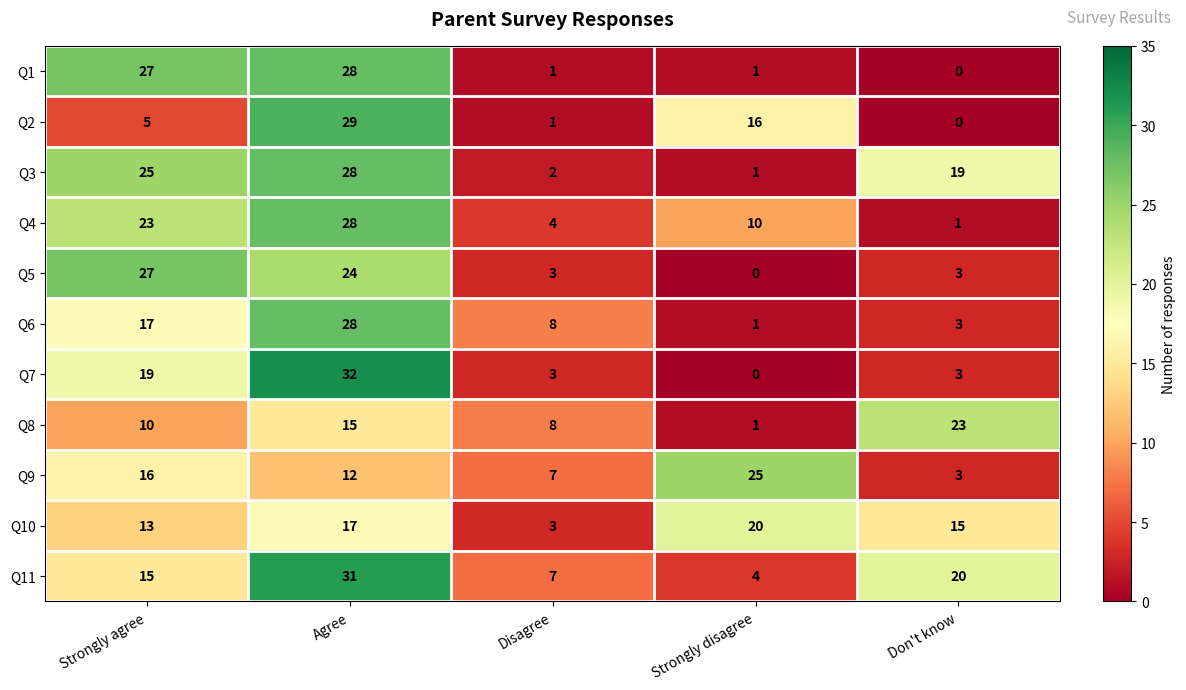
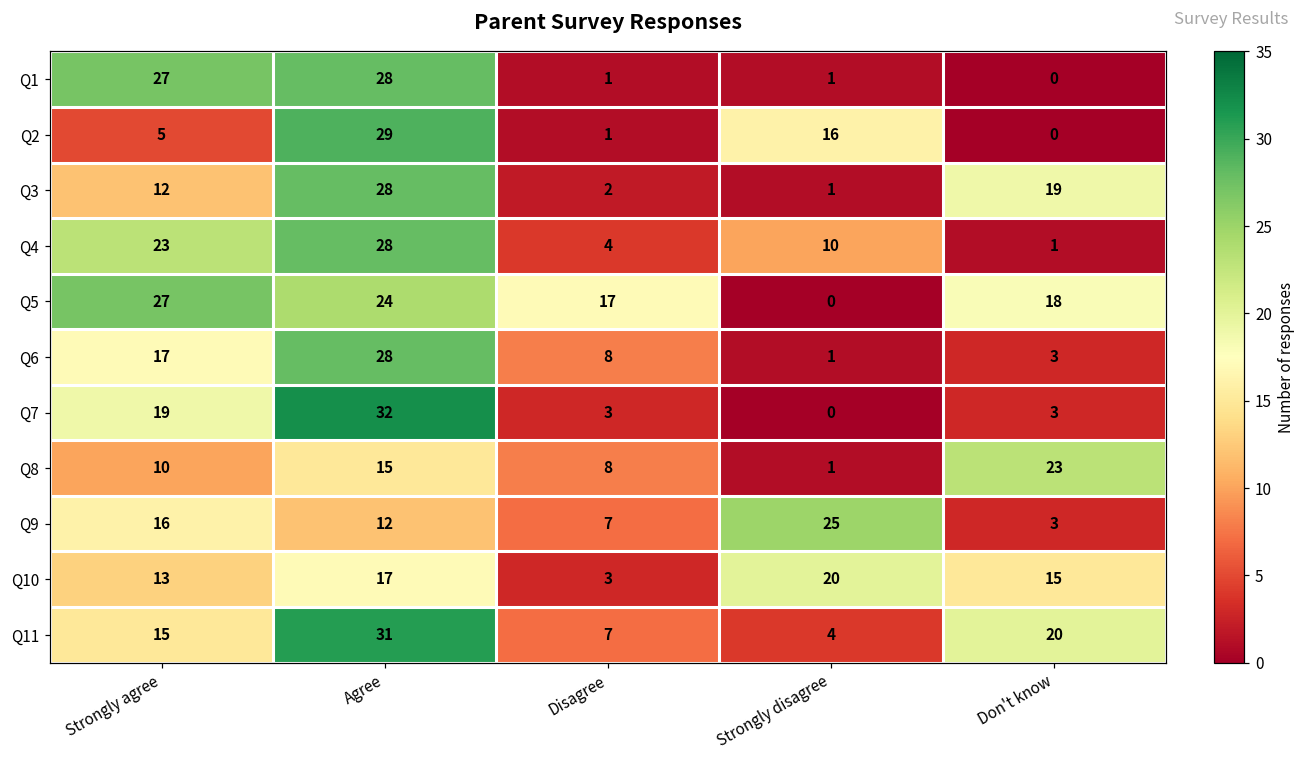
  {
    "Q1": {
      "Strongly agree": 27,
      "Agree": 28,
      "Disagree": 1,
      "Strongly disagree": 1,
      "Don't know": 0
    },
    "Q2": {
      "Strongly agree": 5,
      "Agree": 29,
      "Disagree": 1,
      "Strongly disagree": 16,
      "Don't know": 0
    },
    "Q3": {
-     "Strongly agree": 25,
+     "Strongly agree": 12,
      "Agree": 28,
      "Disagree": 2,
      "Strongly disagree": 1,
      "Don't know": 19
    },
    "Q4": {
      "Strongly agree": 23,
      "Agree": 28,
      "Disagree": 4,
      "Strongly disagree": 10,
      "Don't know": 1
    },
    "Q5": {
      "Strongly agree": 27,
      "Agree": 24,
-     "Disagree": 3,
+     "Disagree": 17,
      "Strongly disagree": 0,
-     "Don't know": 3
+     "Don't know": 18
    },
    "Q6": {
      "Strongly agree": 17,
      "Agree": 28,
      "Disagree": 8,
      "Strongly disagree": 1,
      "Don't know": 3
    },
    "Q7": {
      "Strongly agree": 19,
      "Agree": 32,
      "Disagree": 3,
      "Strongly disagree": 0,
      "Don't know": 3
    },
    "Q8": {
      "Strongly agree": 10,
      "Agree": 15,
      "Disagree": 8,
      "Strongly disagree": 1,
      "Don't know": 23
    },
    "Q9": {
      "Strongly agree": 16,
      "Agree": 12,
      "Disagree": 7,
      "Strongly disagree": 25,
      "Don't know": 3
    },
    "Q10": {
      "Strongly agree": 13,
      "Agree": 17,
      "Disagree": 3,
      "Strongly disagree": 20,
      "Don't know": 15
    },
    "Q11": {
      "Strongly agree": 15,
      "Agree": 31,
      "Disagree": 7,
      "Strongly disagree": 4,
      "Don't know": 20
    }
  }
